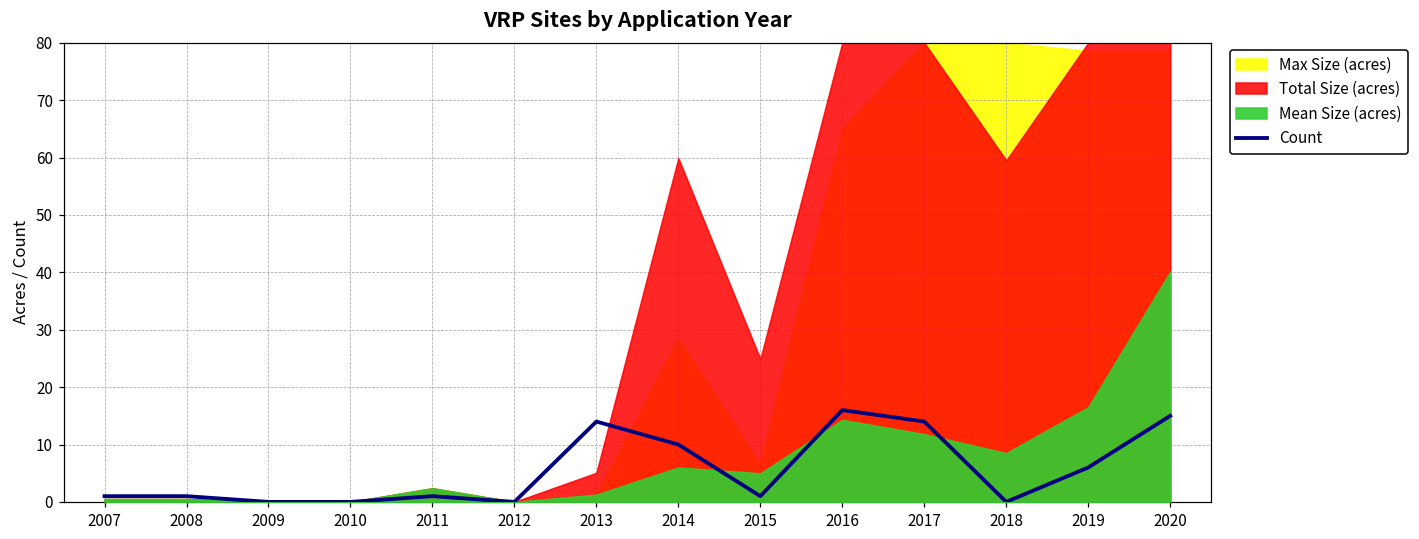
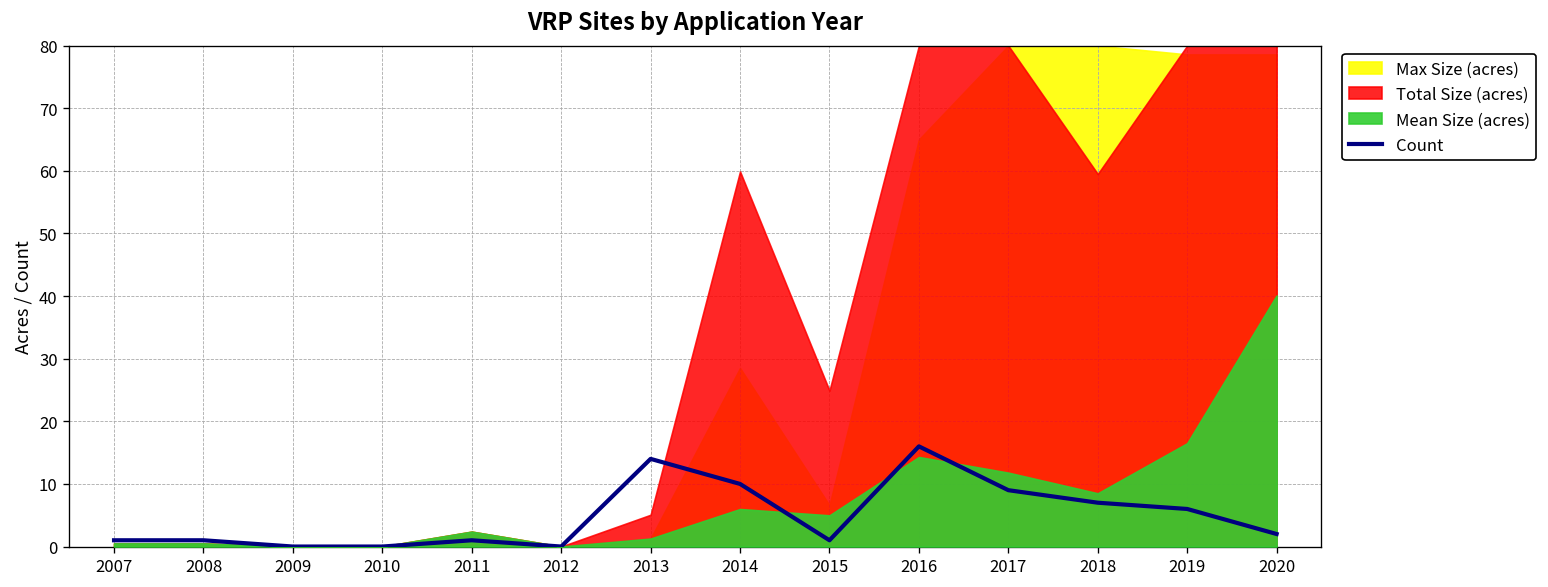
  {
    "Count": {
      "2007": 1,
      "2008": 1,
      "2011": 1,
      "2013": 14,
      "2014": 10,
      "2015": 1,
      "2016": 16,
-     "2017": 14,
-     "2018": 0,
+     "2017": 9,
+     "2018": 7,
      "2019": 6,
-     "2020": 15
+     "2020": 2
    },
    "Max Size (acres)": {
      "2014": 29,
      "2015": 7,
      "2016": 65,
      "2018": 80,
      "2019": 79,
      "2020": 79
    },
    "Total Size (acres)": {
      "2013": 5,
      "2014": 60,
      "2015": 25,
      "2016": 80,
      "2018": 60,
      "2019": 80,
      "2020": 80
    },
    "Mean Size (acres)": {
      "2014": 6,
      "2015": 5,
      "2016": 14,
      "2017": 12,
      "2018": 9,
      "2019": 17,
      "2020": 40
    }
  }
